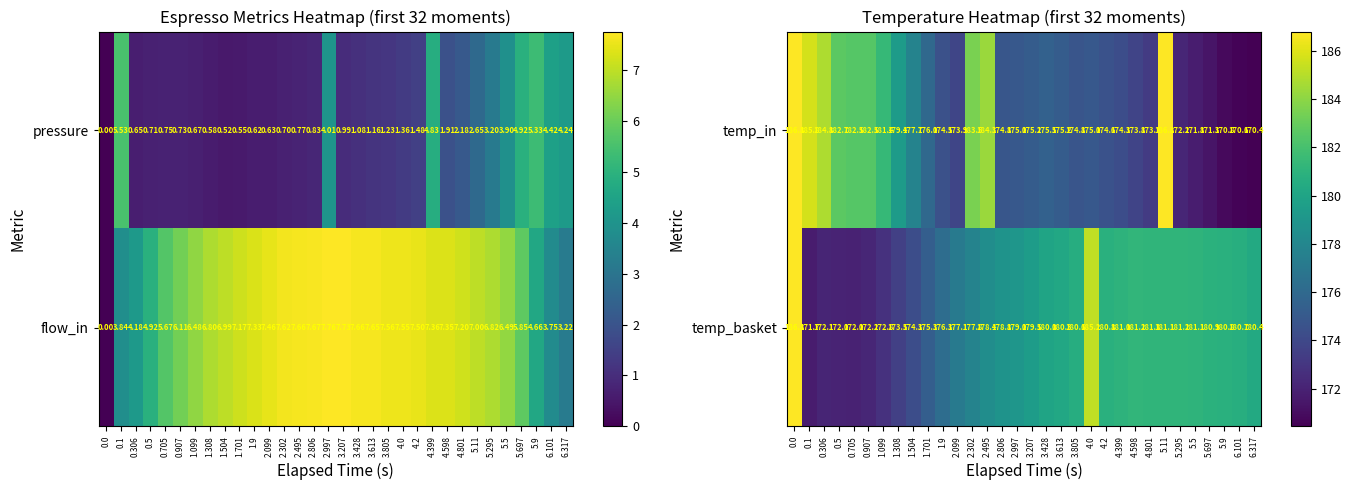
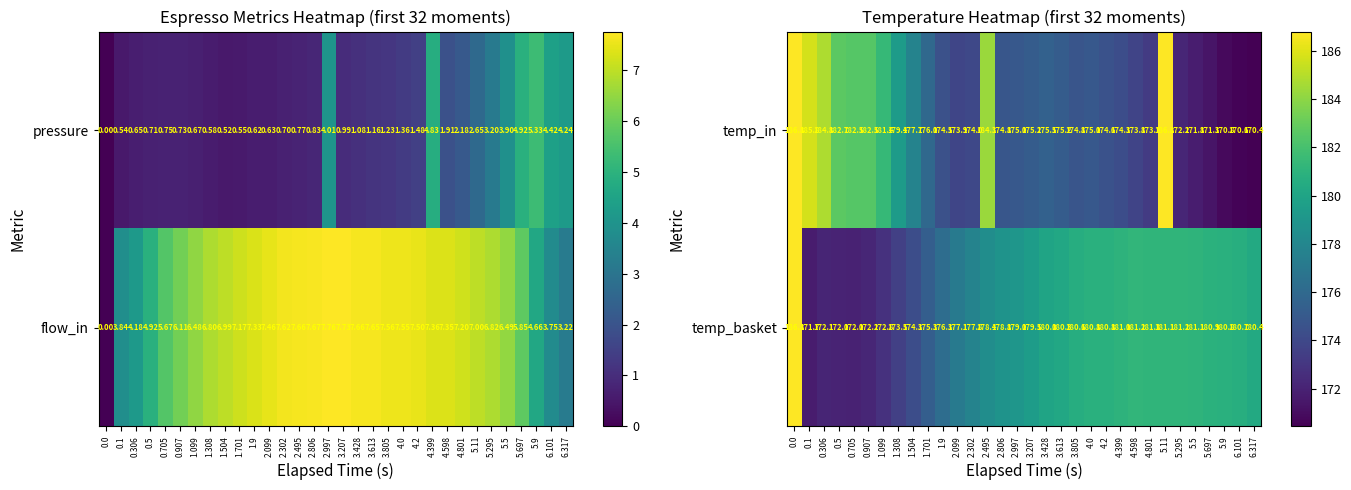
  {
    "Espresso Metrics Heatmap (first 32 moments)": {
      "pressure": {
        "0.0": 0.00,
-       "0.1": 5.53,
+       "0.1": 0.54,
        "0.306": 0.65,
        "0.5": 0.71,
        "0.705": 0.75,
        "0.907": 0.73,
        "1.099": 0.67,
        "1.308": 0.58,
        "1.504": 0.52,
        "1.701": 0.55,
        "1.9": 0.62,
        "2.099": 0.63,
        "2.302": 0.70,
        "2.495": 0.77,
        "2.806": 0.83,
        "2.997": 4.01,
        "3.207": 0.99,
        "3.428": 1.08,
        "3.613": 1.16,
        "3.805": 1.23,
        "4.0": 1.36,
        "4.2": 1.48,
        "4.399": 4.83,
        "4.598": 1.91,
        "4.801": 2.18,
        "5.11": 2.65,
        "5.295": 3.20,
        "5.5": 3.90,
        "5.697": 4.92,
        "5.9": 5.33,
        "6.101": 4.42,
        "6.317": 4.24
      },
      "flow_in": {
        "0.0": 0.00,
        "0.1": 3.84,
        "0.306": 4.18,
        "0.5": 4.92,
        "0.705": 5.67,
        "0.907": 6.11,
        "1.099": 6.48,
        "1.308": 6.80,
        "1.504": 6.99,
        "1.701": 7.17,
        "4.801": 7.20,
        "5.11": 7.00,
        "5.295": 6.82,
        "5.5": 6.49,
        "5.697": 5.85,
        "5.9": 4.66,
        "6.101": 3.75,
        "6.317": 3.22
      }
    },
    "Temperature Heatmap (first 32 moments)": {
      "temp_in": {
-       "2.302": 183.5
+       "2.302": 174.0
      },
      "temp_basket": {
-       "4.0": 185.2
+       "4.0": 180.8
      }
    }
  }
